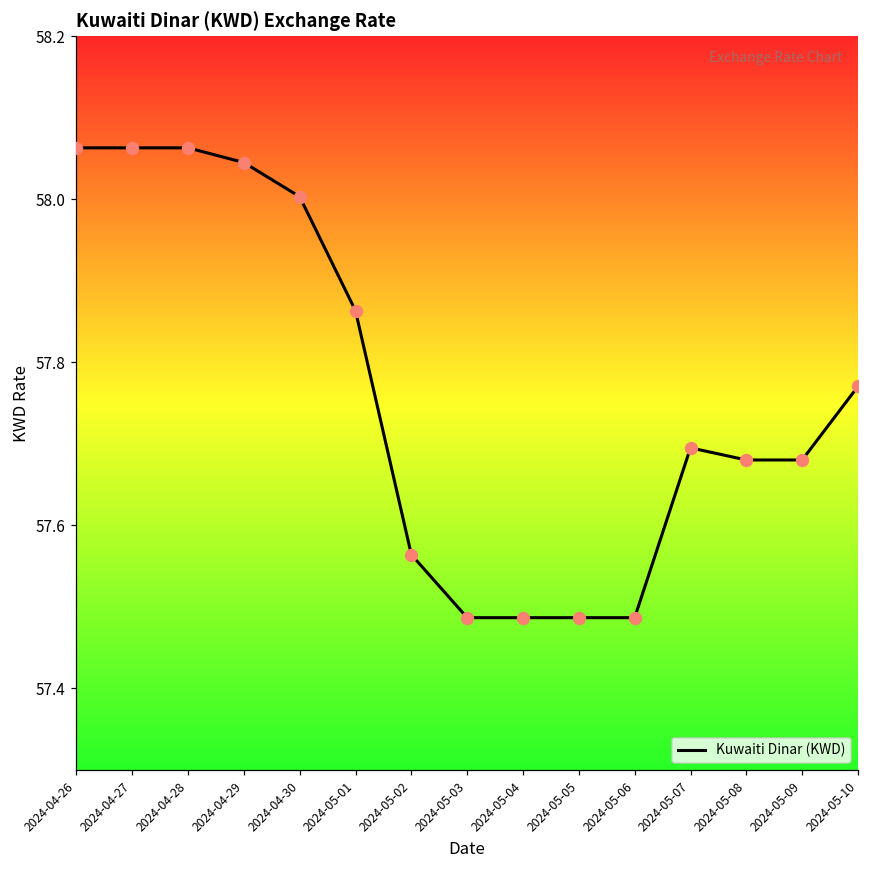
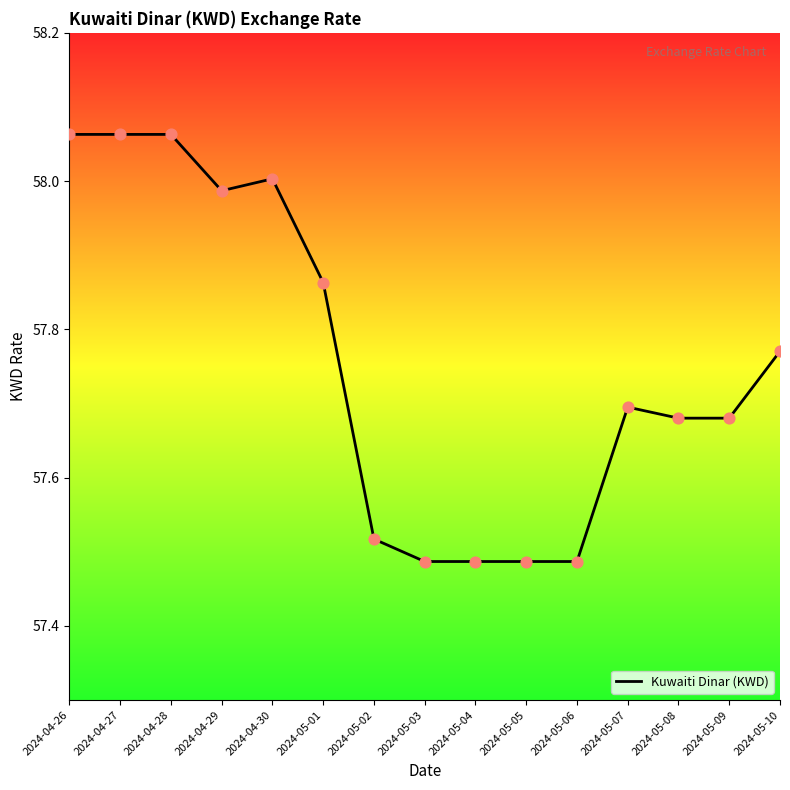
  {
    "2024-04-26": 58.06,
    "2024-04-27": 58.06,
    "2024-04-28": 58.06,
-   "2024-04-29": 58.05,
+   "2024-04-29": 57.99,
    "2024-04-30": 58.00,
    "2024-05-01": 57.86,
-   "2024-05-02": 57.56,
+   "2024-05-02": 57.52,
    "2024-05-03": 57.49,
    "2024-05-04": 57.49,
    "2024-05-05": 57.49,
    "2024-05-06": 57.49,
    "2024-05-07": 57.70,
    "2024-05-08": 57.68,
    "2024-05-09": 57.68,
    "2024-05-10": 57.77
  }
